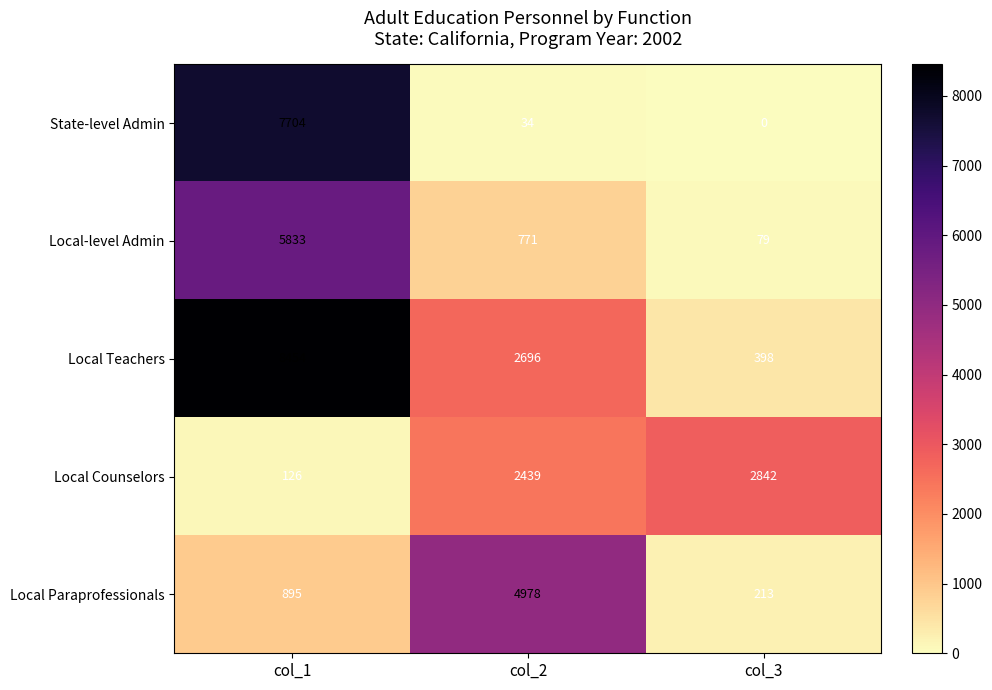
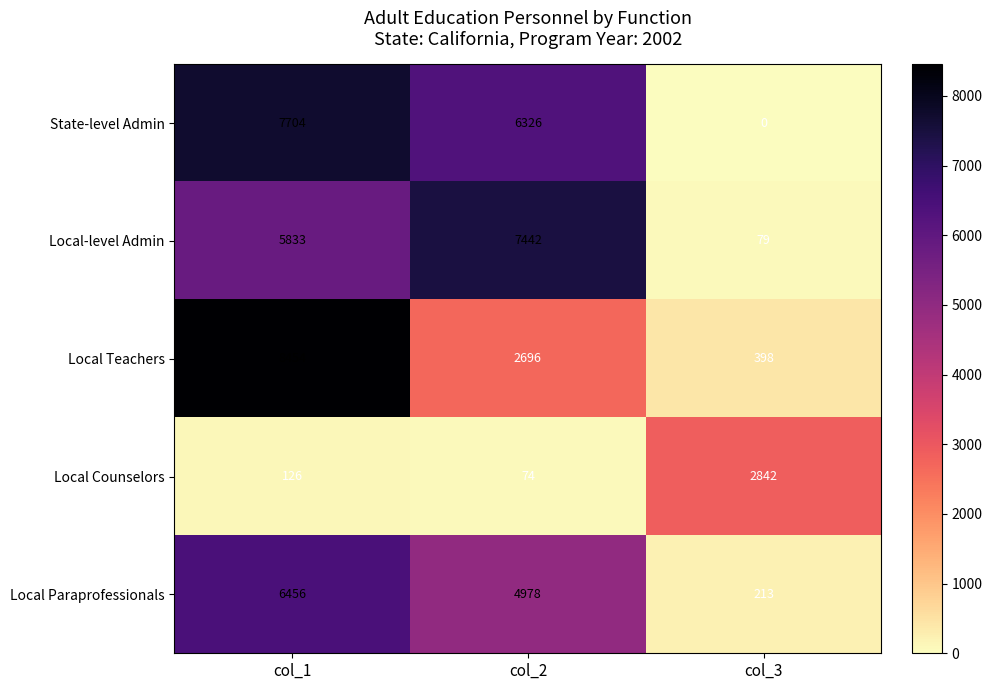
  {
    "State-level Admin": {
-     "col_2": 34,
+     "col_2": 6326,
      "col_3": 0
    },
    "Local-level Admin": {
      "col_1": 5833,
-     "col_2": 771,
+     "col_2": 7442,
      "col_3": 79
    },
    "Local Teachers": {
      "col_2": 2696,
      "col_3": 398
    },
    "Local Counselors": {
      "col_1": 126,
-     "col_2": 2439,
+     "col_2": 74,
      "col_3": 2842
    },
    "Local Paraprofessionals": {
-     "col_1": 895,
+     "col_1": 6456,
      "col_2": 4978,
      "col_3": 213
    }
  }
